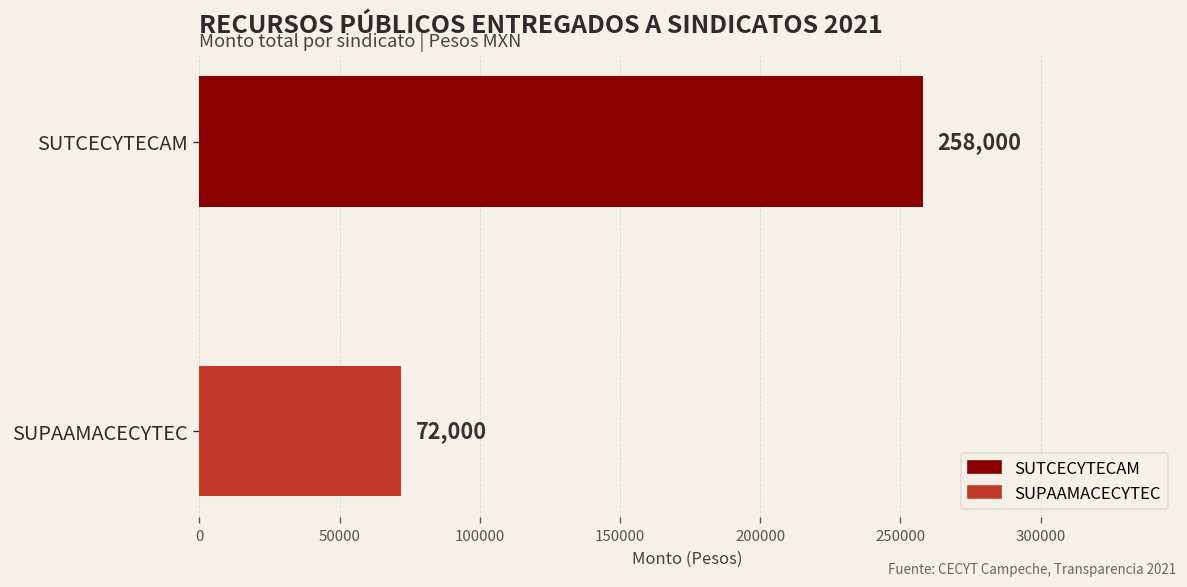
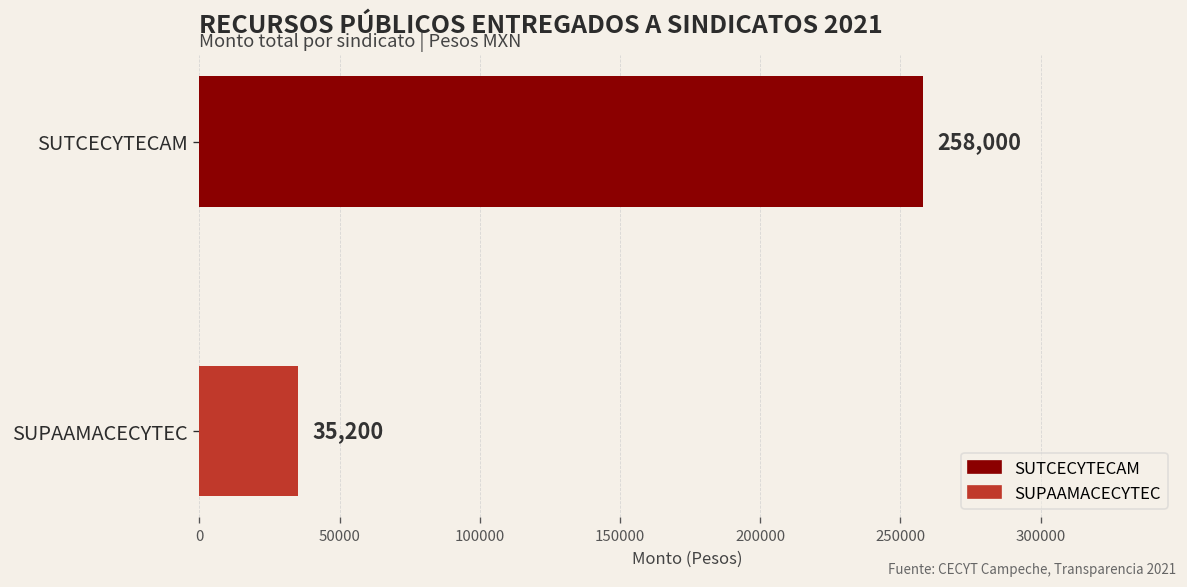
  {
    "SUTCECYTECAM": "258,000",
-   "SUPAAMACECYTEC": "72,000"
+   "SUPAAMACECYTEC": "35,200"
  }
